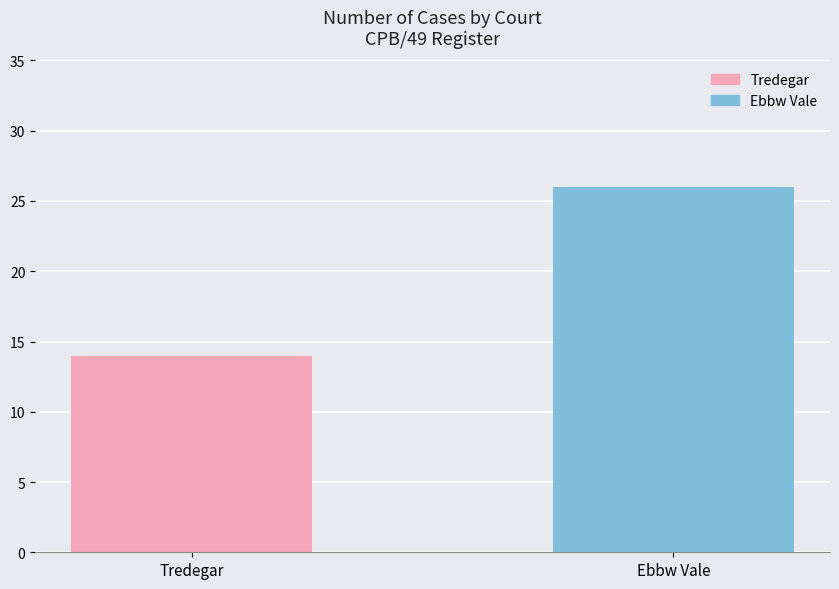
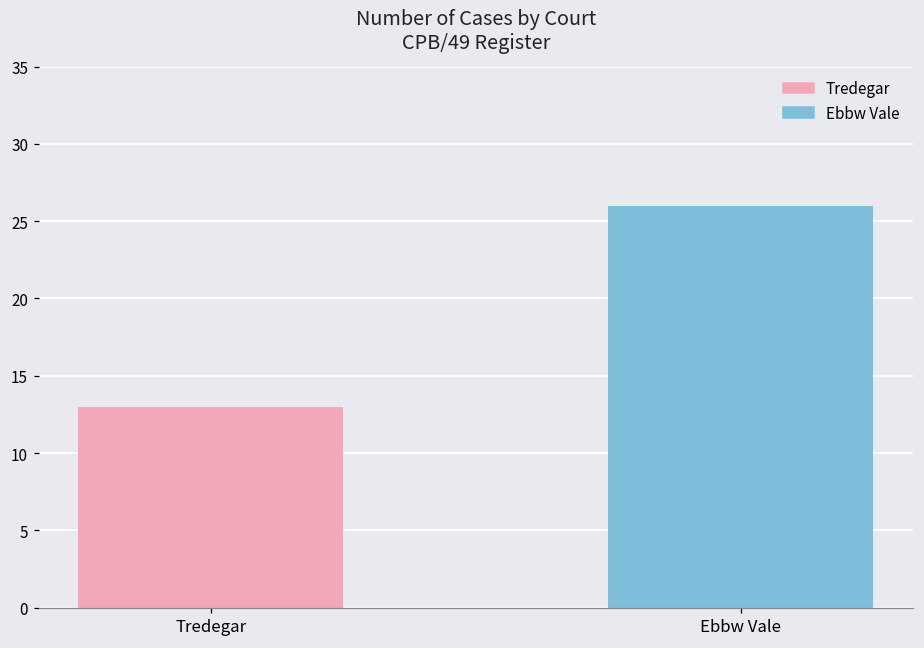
  {
-   "Tredegar": 14,
+   "Tredegar": 13,
    "Ebbw Vale": 26
  }
